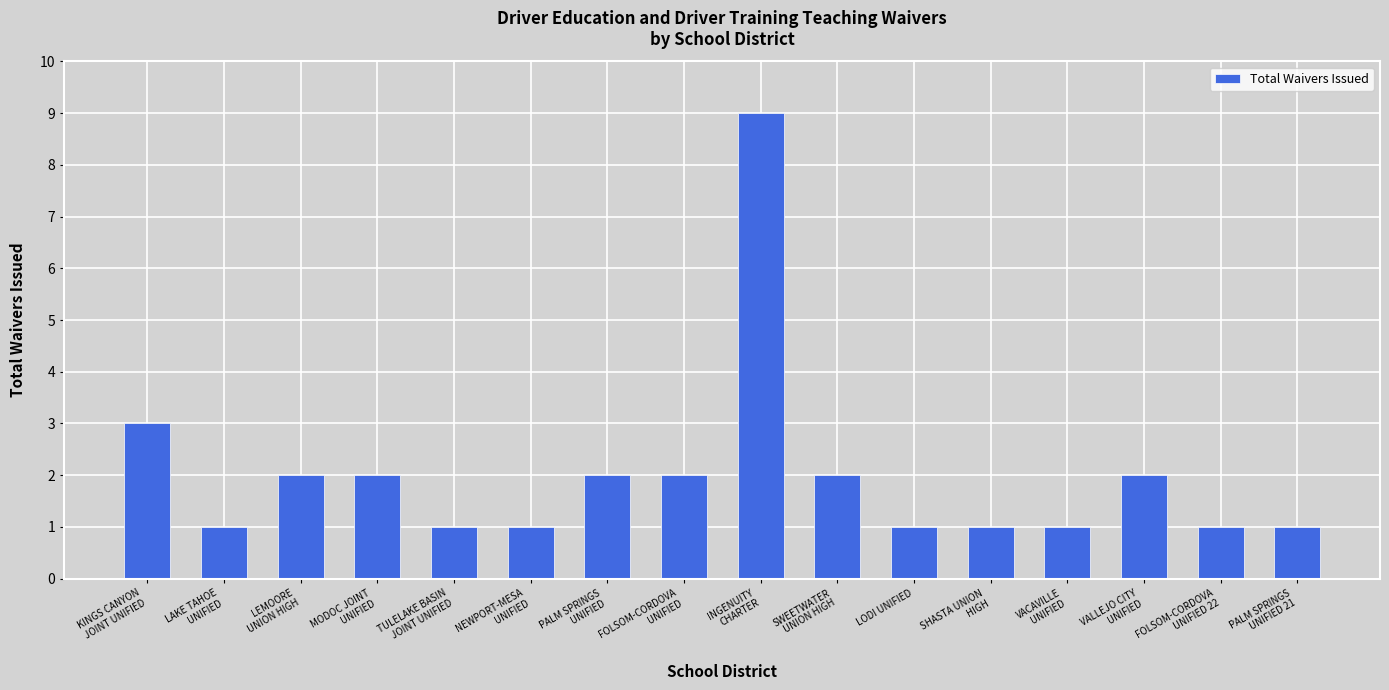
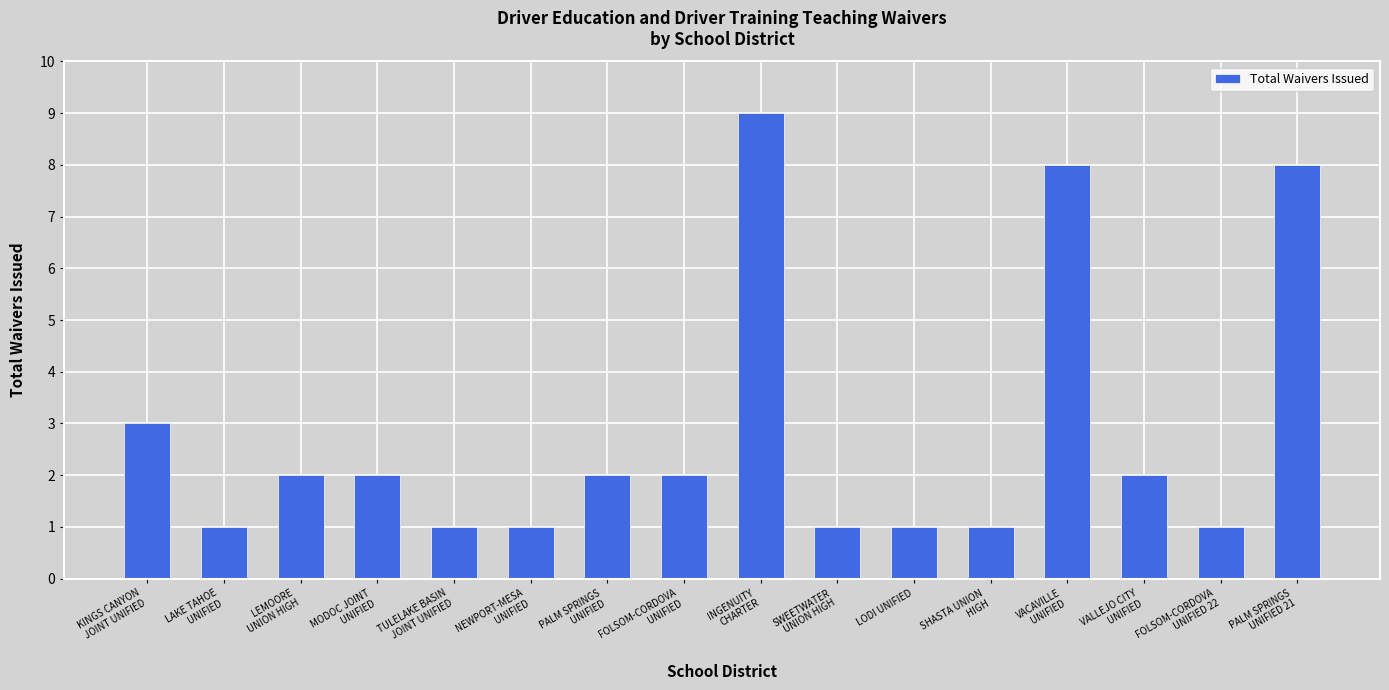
  {
    "KINGS CANYON JOINT UNIFIED": 3,
    "LAKE TAHOE UNIFIED": 1,
    "LEMOORE UNION HIGH": 2,
    "MODOC JOINT UNIFIED": 2,
    "TULELAKE BASIN JOINT UNIFIED": 1,
    "NEWPORT-MESA UNIFIED": 1,
    "PALM SPRINGS UNIFIED": 2,
    "FOLSOM-CORDOVA UNIFIED": 2,
    "INGENUITY CHARTER": 9,
-   "SWEETWATER UNION HIGH": 2,
+   "SWEETWATER UNION HIGH": 1,
    "LODI UNIFIED": 1,
    "SHASTA UNION HIGH": 1,
-   "VACAVILLE UNIFIED": 1,
+   "VACAVILLE UNIFIED": 8,
    "VALLEJO CITY UNIFIED": 2,
    "FOLSOM-CORDOVA UNIFIED 22": 1,
-   "PALM SPRINGS UNIFIED 21": 1
+   "PALM SPRINGS UNIFIED 21": 8
  }
